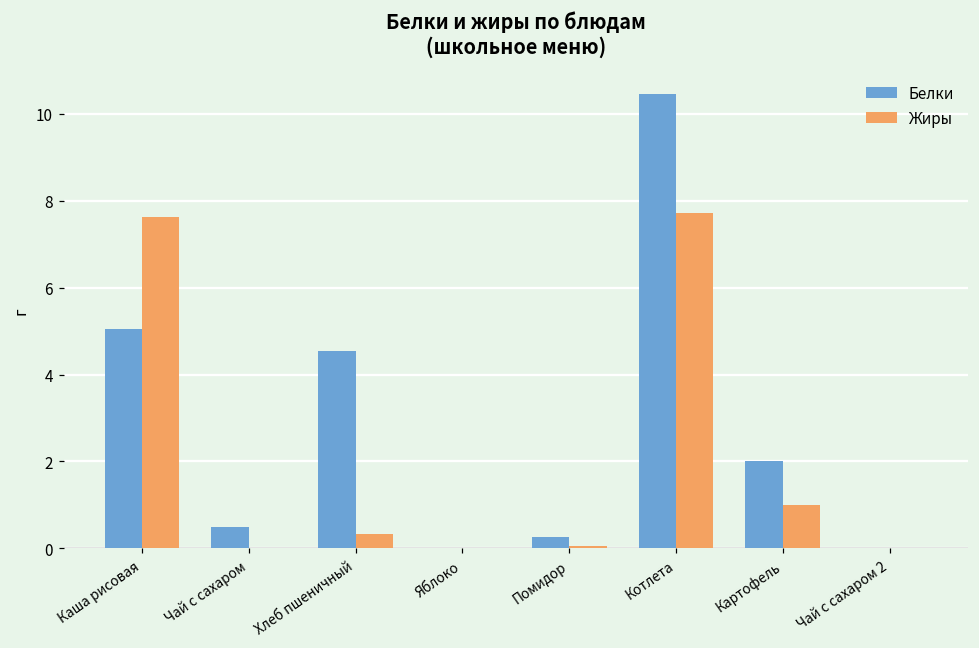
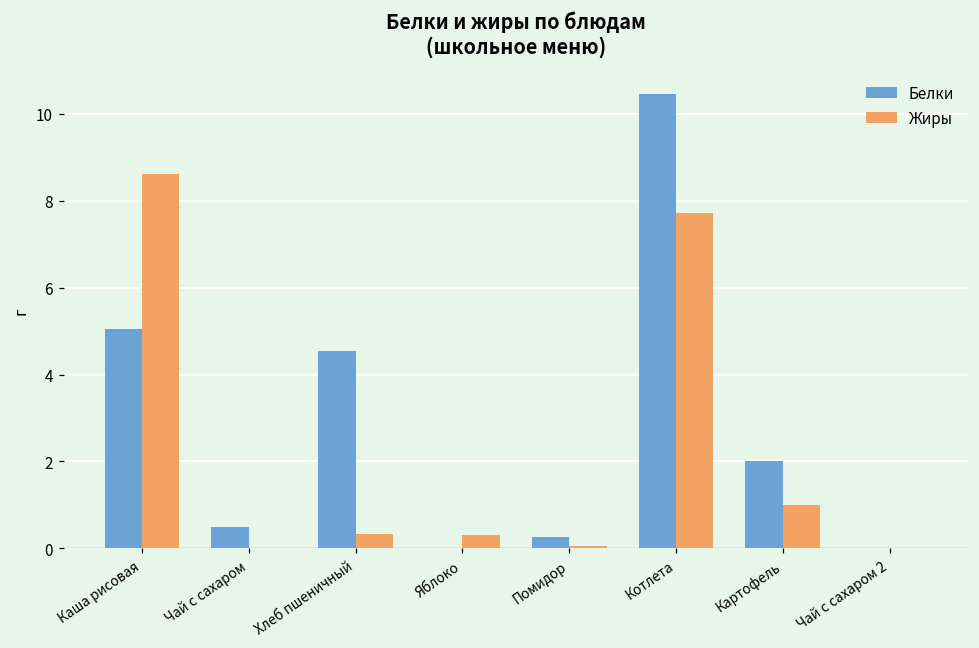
  {
    "Белки": {
      "Каша рисовая": 5.0,
      "Чай с сахаром": 0.5,
      "Хлеб пшеничный": 4.5,
      "Яблоко": 0.0,
      "Помидор": 0.3,
      "Котлета": 10.5,
      "Картофель": 2.0,
      "Чай с сахаром 2": 0.0
    },
    "Жиры": {
-     "Каша рисовая": 7.6,
+     "Каша рисовая": 8.6,
      "Чай с сахаром": 0.0,
      "Хлеб пшеничный": 0.3,
-     "Яблоко": 0.0,
+     "Яблоко": 0.3,
      "Котлета": 7.7,
      "Картофель": 1.0,
      "Чай с сахаром 2": 0.0
    }
  }
